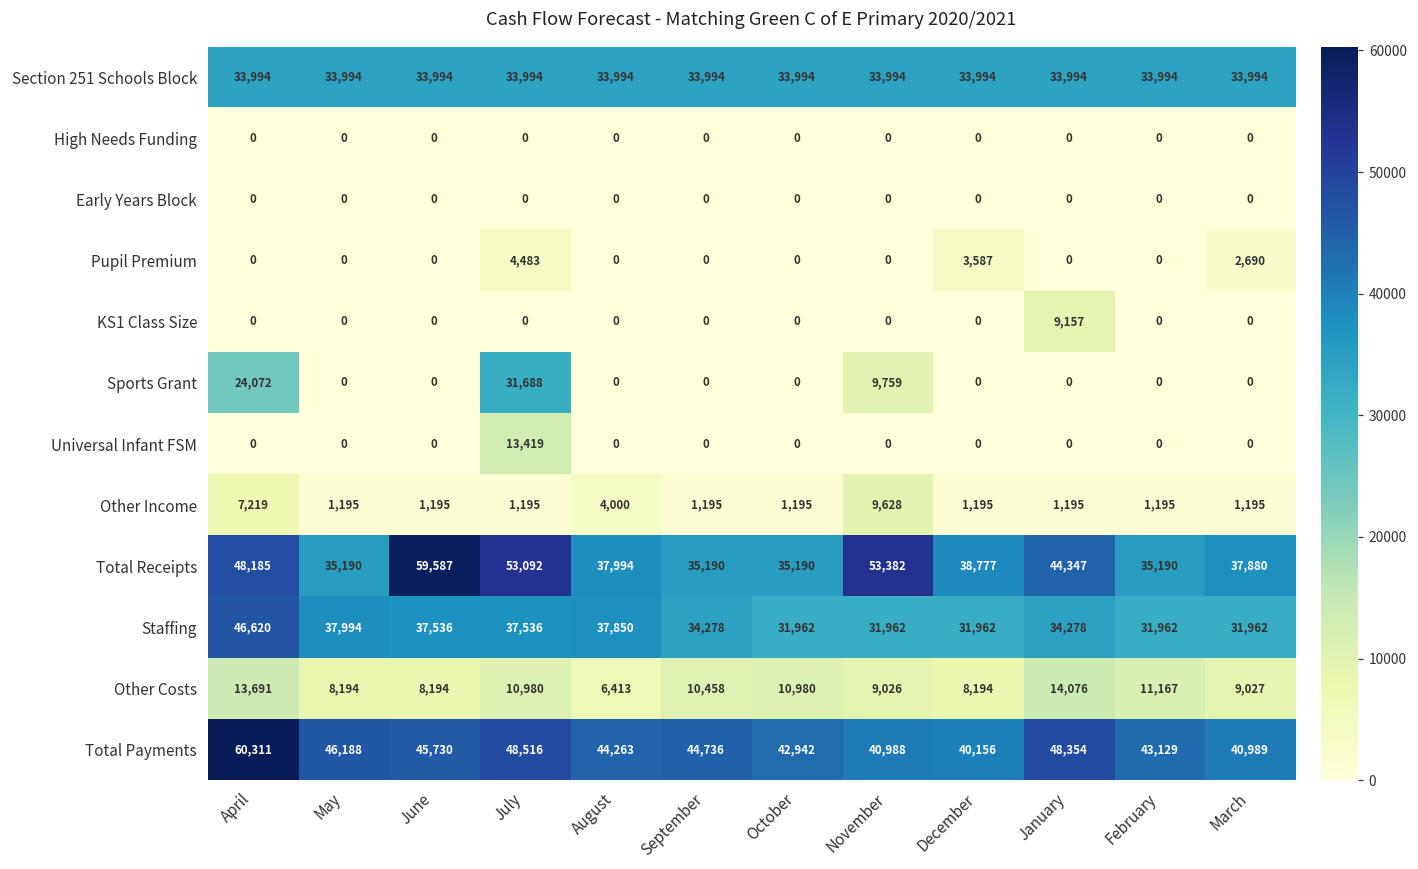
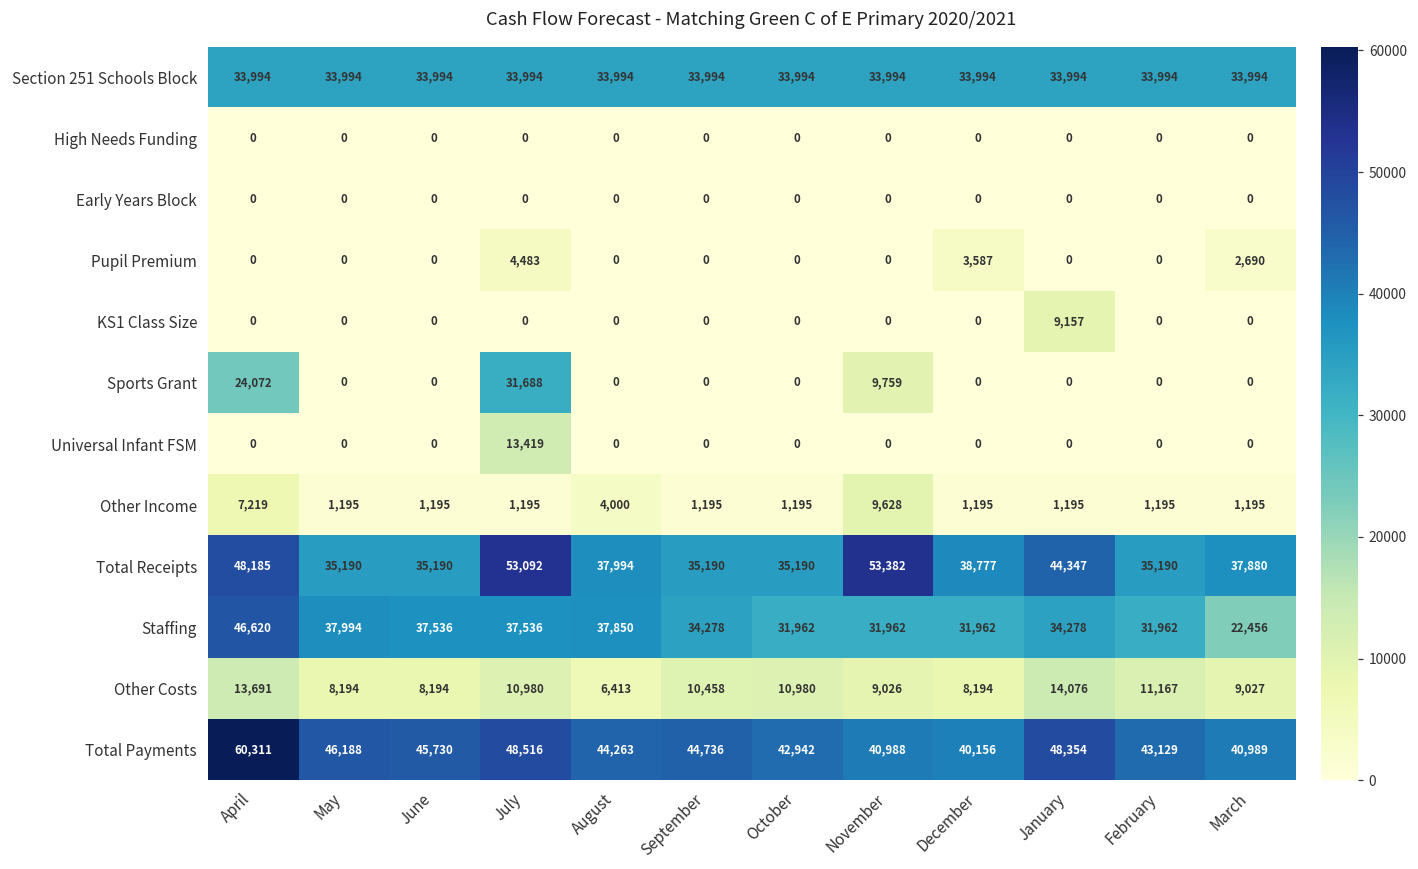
  {
    "Section 251 Schools Block": {
      "April": "33,994",
      "May": "33,994",
      "June": "33,994",
      "July": "33,994",
      "August": "33,994",
      "September": "33,994",
      "October": "33,994",
      "November": "33,994",
      "December": "33,994",
      "January": "33,994",
      "February": "33,994",
      "March": "33,994"
    },
    "High Needs Funding": {
      "April": "0",
      "May": "0",
      "June": "0",
      "July": "0",
      "August": "0",
      "September": "0",
      "October": "0",
      "November": "0",
      "December": "0",
      "January": "0",
      "February": "0",
      "March": "0"
    },
    "Early Years Block": {
      "April": "0",
      "May": "0",
      "June": "0",
      "July": "0",
      "August": "0",
      "September": "0",
      "October": "0",
      "November": "0",
      "December": "0",
      "January": "0",
      "February": "0",
      "March": "0"
    },
    "Pupil Premium": {
      "April": "0",
      "May": "0",
      "June": "0",
      "July": "4,483",
      "August": "0",
      "September": "0",
      "October": "0",
      "November": "0",
      "December": "3,587",
      "January": "0",
      "February": "0",
      "March": "2,690"
    },
    "KS1 Class Size": {
      "April": "0",
      "May": "0",
      "June": "0",
      "July": "0",
      "August": "0",
      "September": "0",
      "October": "0",
      "November": "0",
      "December": "0",
      "January": "9,157",
      "February": "0",
      "March": "0"
    },
    "Sports Grant": {
      "April": "24,072",
      "May": "0",
      "June": "0",
      "July": "31,688",
      "August": "0",
      "September": "0",
      "October": "0",
      "November": "9,759",
      "December": "0",
      "January": "0",
      "February": "0",
      "March": "0"
    },
    "Universal Infant FSM": {
      "April": "0",
      "May": "0",
      "June": "0",
      "July": "13,419",
      "August": "0",
      "September": "0",
      "October": "0",
      "November": "0",
      "December": "0",
      "January": "0",
      "February": "0",
      "March": "0"
    },
    "Other Income": {
      "April": "7,219",
      "May": "1,195",
      "June": "1,195",
      "July": "1,195",
      "August": "4,000",
      "September": "1,195",
      "October": "1,195",
      "November": "9,628",
      "December": "1,195",
      "January": "1,195",
      "February": "1,195",
      "March": "1,195"
    },
    "Total Receipts": {
      "April": "48,185",
      "May": "35,190",
-     "June": "59,587",
+     "June": "35,190",
      "July": "53,092",
      "August": "37,994",
      "September": "35,190",
      "October": "35,190",
      "November": "53,382",
      "December": "38,777",
      "January": "44,347",
      "February": "35,190",
      "March": "37,880"
    },
    "Staffing": {
      "April": "46,620",
      "May": "37,994",
      "June": "37,536",
      "July": "37,536",
      "August": "37,850",
      "September": "34,278",
      "October": "31,962",
      "November": "31,962",
      "December": "31,962",
      "January": "34,278",
      "February": "31,962",
-     "March": "31,962"
+     "March": "22,456"
    },
    "Other Costs": {
      "April": "13,691",
      "May": "8,194",
      "June": "8,194",
      "July": "10,980",
      "August": "6,413",
      "September": "10,458",
      "October": "10,980",
      "November": "9,026",
      "December": "8,194",
      "January": "14,076",
      "February": "11,167",
      "March": "9,027"
    },
    "Total Payments": {
      "April": "60,311",
      "May": "46,188",
      "June": "45,730",
      "July": "48,516",
      "August": "44,263",
      "September": "44,736",
      "October": "42,942",
      "November": "40,988",
      "December": "40,156",
      "January": "48,354",
      "February": "43,129",
      "March": "40,989"
    }
  }
